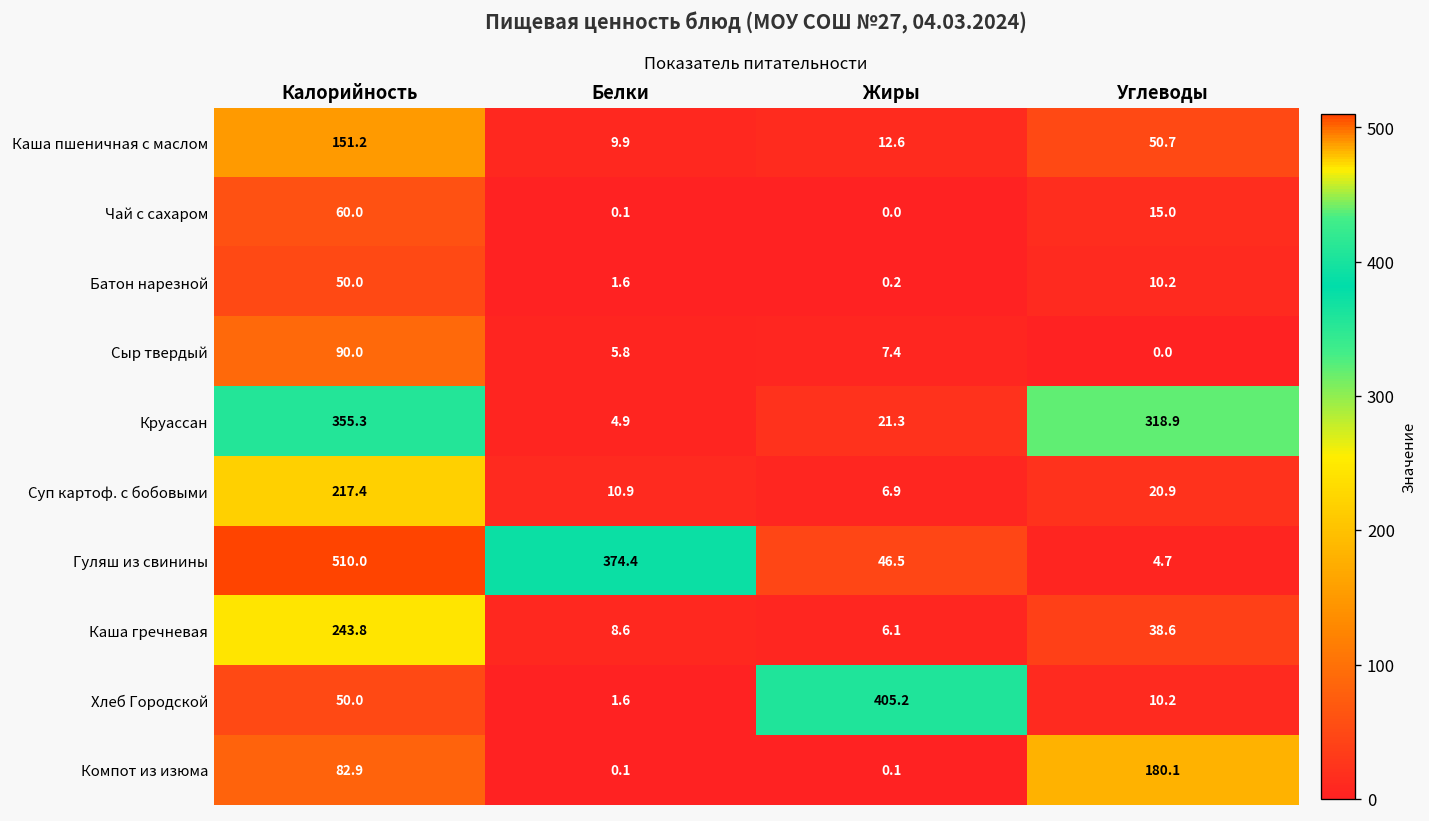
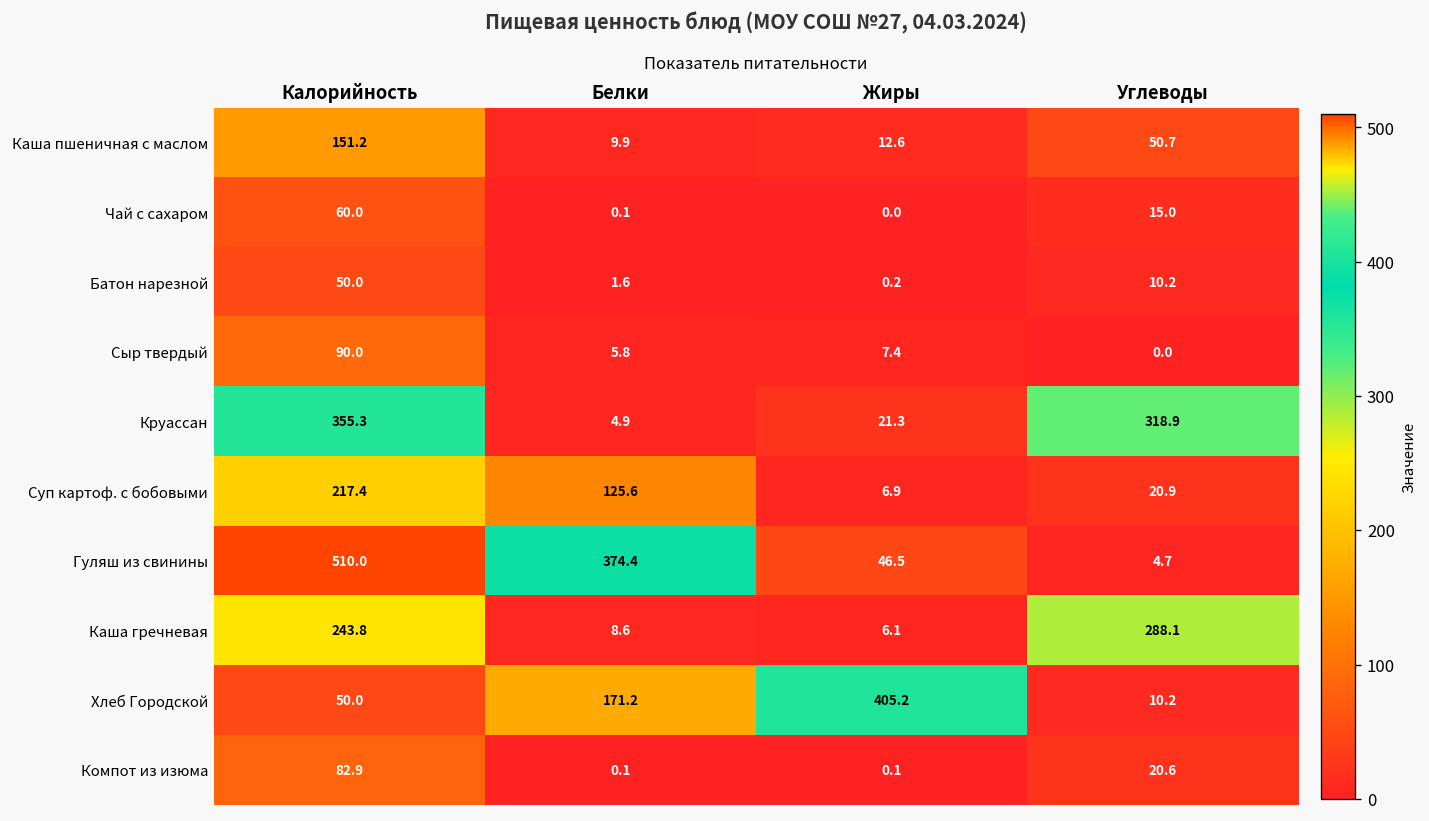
  {
    "Каша пшеничная с маслом": {
      "Калорийность": 151.2,
      "Белки": 9.9,
      "Жиры": 12.6,
      "Углеводы": 50.7
    },
    "Чай с сахаром": {
      "Калорийность": 60.0,
      "Белки": 0.1,
      "Жиры": 0.0,
      "Углеводы": 15.0
    },
    "Батон нарезной": {
      "Калорийность": 50.0,
      "Белки": 1.6,
      "Жиры": 0.2,
      "Углеводы": 10.2
    },
    "Сыр твердый": {
      "Калорийность": 90.0,
      "Белки": 5.8,
      "Жиры": 7.4,
      "Углеводы": 0.0
    },
    "Круассан": {
      "Калорийность": 355.3,
      "Белки": 4.9,
      "Жиры": 21.3,
      "Углеводы": 318.9
    },
    "Суп картоф. с бобовыми": {
      "Калорийность": 217.4,
-     "Белки": 10.9,
+     "Белки": 125.6,
      "Жиры": 6.9,
      "Углеводы": 20.9
    },
    "Гуляш из свинины": {
      "Калорийность": 510.0,
      "Белки": 374.4,
      "Жиры": 46.5,
      "Углеводы": 4.7
    },
    "Каша гречневая": {
      "Калорийность": 243.8,
      "Белки": 8.6,
      "Жиры": 6.1,
-     "Углеводы": 38.6
+     "Углеводы": 288.1
    },
    "Хлеб Городской": {
      "Калорийность": 50.0,
-     "Белки": 1.6,
+     "Белки": 171.2,
      "Жиры": 405.2,
      "Углеводы": 10.2
    },
    "Компот из изюма": {
      "Калорийность": 82.9,
      "Белки": 0.1,
      "Жиры": 0.1,
-     "Углеводы": 180.1
+     "Углеводы": 20.6
    }
  }
